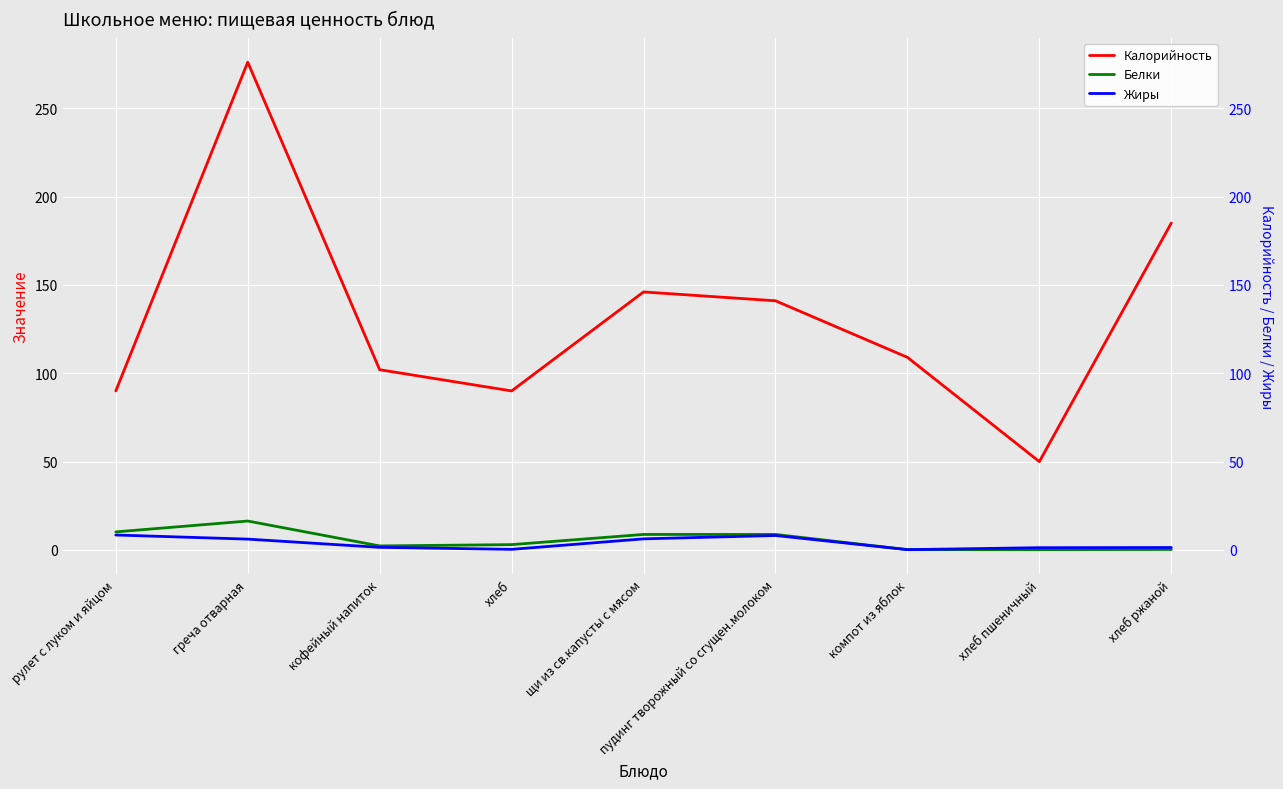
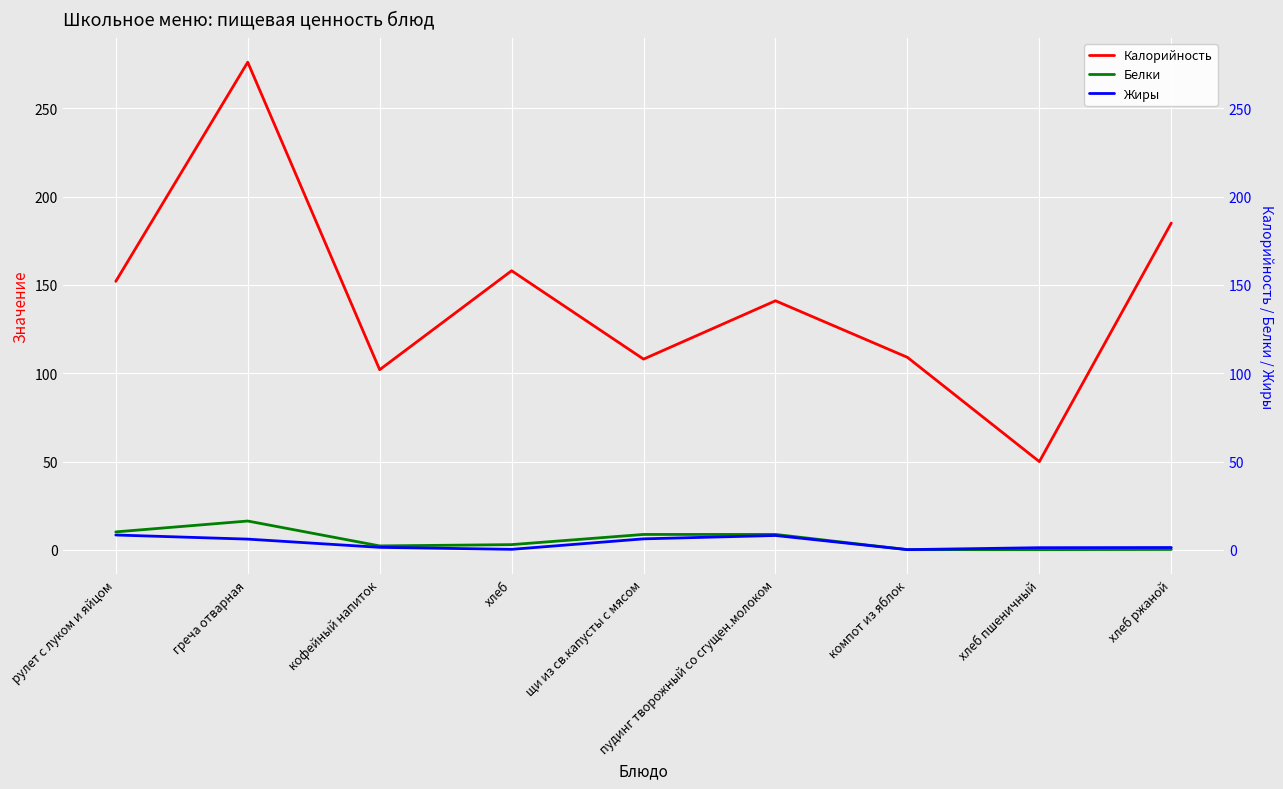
  {
    "Калорийность": {
-     "рулет с луком и яйцом": 90,
+     "рулет с луком и яйцом": 152,
      "греча отварная": 276,
      "кофейный напиток": 102,
-     "хлеб": 90,
-     "щи из св.капусты с мясом": 146,
+     "хлеб": 158,
+     "щи из св.капусты с мясом": 108,
      "пудинг творожный со сгущен.молоком": 141,
      "компот из яблок": 109,
      "хлеб пшеничный": 50,
      "хлеб ржаной": 185
    },
    "Белки": {
      "рулет с луком и яйцом": 10,
      "греча отварная": 16,
      "хлеб": 3,
      "щи из св.капусты с мясом": 9
    },
    "Жиры": {
      "рулет с луком и яйцом": 8,
      "греча отварная": 6,
      "хлеб": 0,
      "щи из св.капусты с мясом": 6
    }
  }
